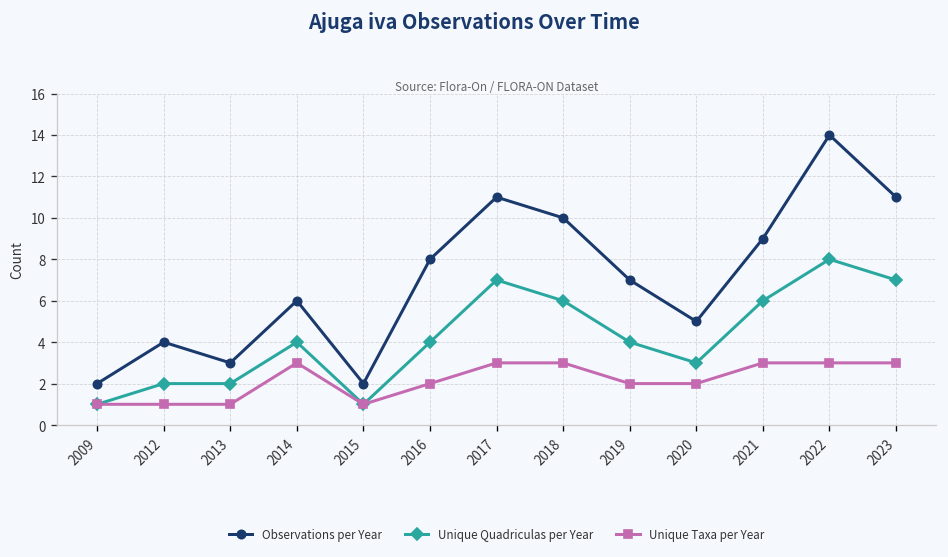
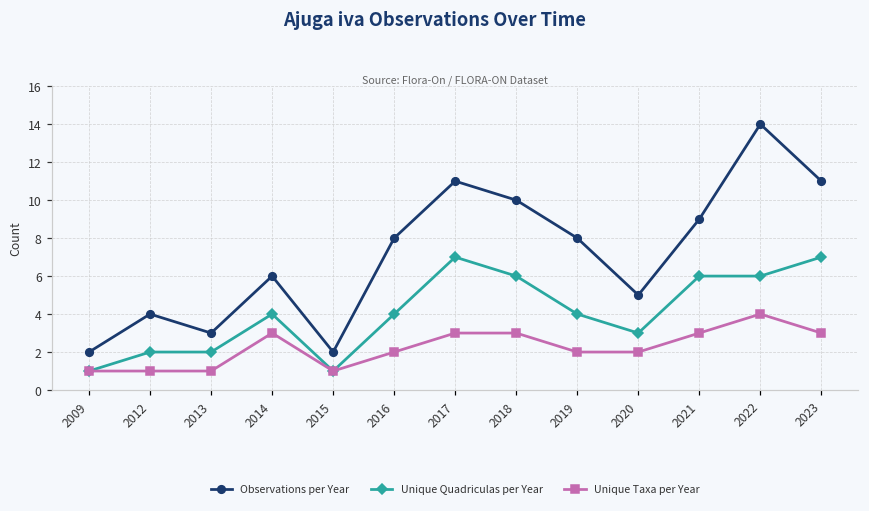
  {
    "Observations per Year": {
      "2009": 2,
      "2012": 4,
      "2013": 3,
      "2014": 6,
      "2015": 2,
      "2016": 8,
      "2017": 11,
      "2018": 10,
-     "2019": 7,
+     "2019": 8,
      "2020": 5,
      "2021": 9,
      "2022": 14,
      "2023": 11
    },
    "Unique Quadriculas per Year": {
      "2012": 2,
      "2013": 2,
      "2014": 4,
      "2016": 4,
      "2017": 7,
      "2018": 6,
      "2019": 4,
      "2020": 3,
      "2021": 6,
-     "2022": 8,
+     "2022": 6,
      "2023": 7
    },
    "Unique Taxa per Year": {
      "2012": 1,
      "2013": 1,
      "2014": 3,
      "2016": 2,
      "2017": 3,
      "2018": 3,
      "2019": 2,
      "2020": 2,
      "2021": 3,
-     "2022": 3,
+     "2022": 4,
      "2023": 3
    }
  }
